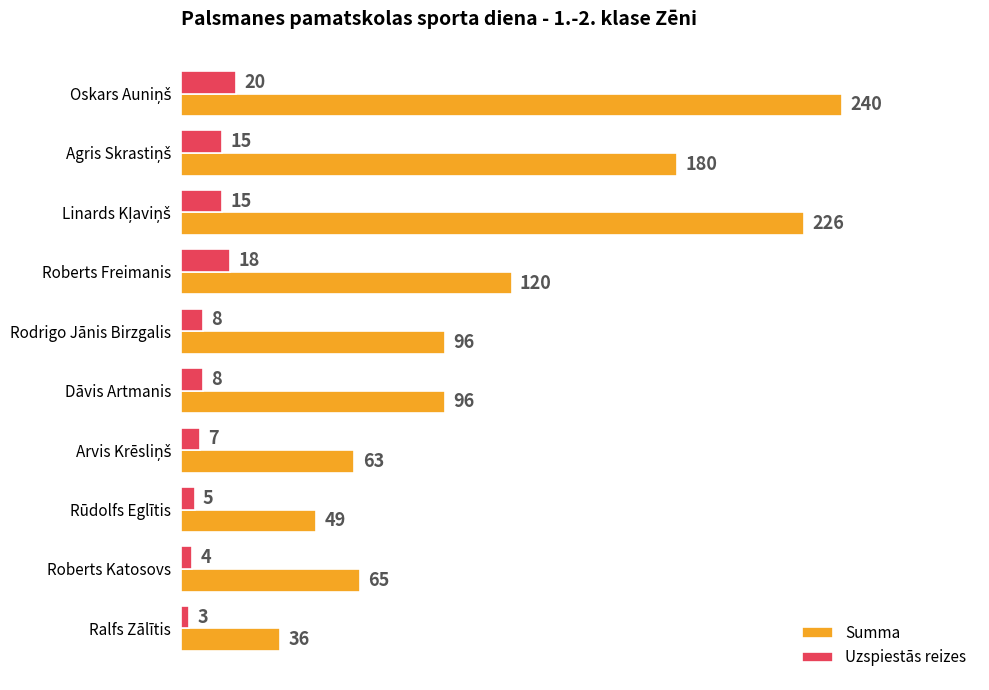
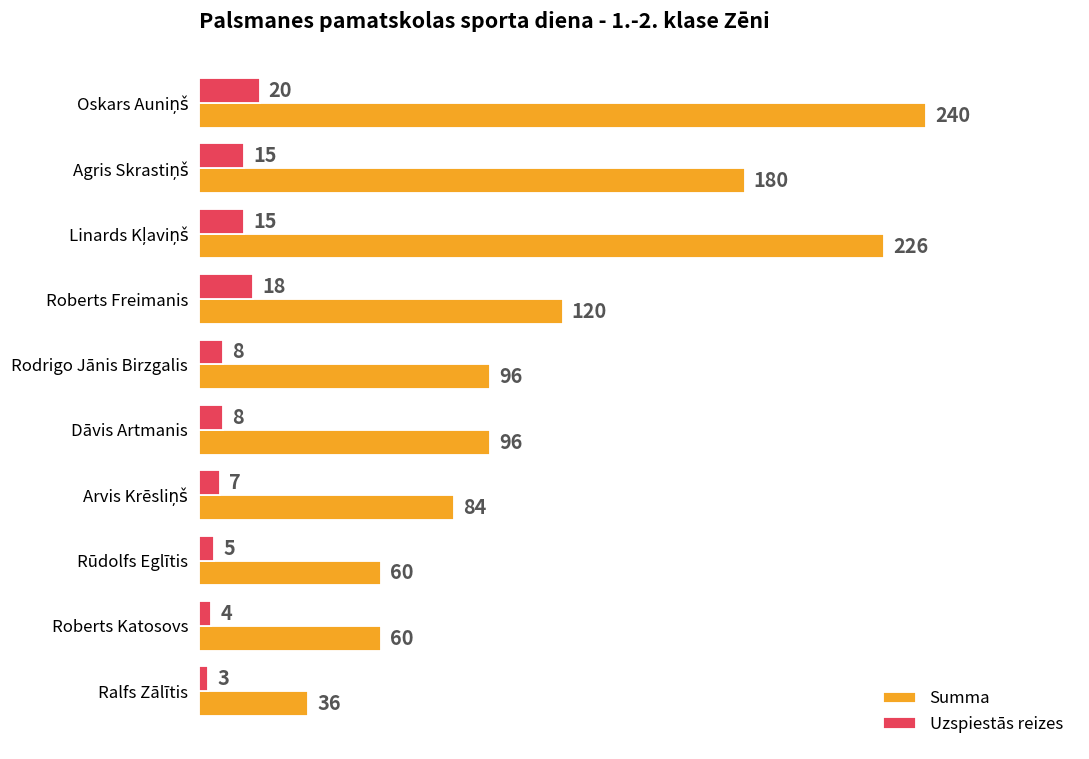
  {
    "Summa": {
      "Oskars Auniņš": 240,
      "Agris Skrastiņš": 180,
      "Linards Kļaviņš": 226,
      "Roberts Freimanis": 120,
      "Rodrigo Jānis Birzgalis": 96,
      "Dāvis Artmanis": 96,
-     "Arvis Krēsliņš": 63,
-     "Rūdolfs Eglītis": 49,
-     "Roberts Katosovs": 65,
+     "Arvis Krēsliņš": 84,
+     "Rūdolfs Eglītis": 60,
+     "Roberts Katosovs": 60,
      "Ralfs Zālītis": 36
    },
    "Uzspiestās reizes": {
      "Oskars Auniņš": 20,
      "Agris Skrastiņš": 15,
      "Linards Kļaviņš": 15,
      "Roberts Freimanis": 18,
      "Rodrigo Jānis Birzgalis": 8,
      "Dāvis Artmanis": 8,
      "Arvis Krēsliņš": 7,
      "Rūdolfs Eglītis": 5,
      "Roberts Katosovs": 4,
      "Ralfs Zālītis": 3
    }
  }
